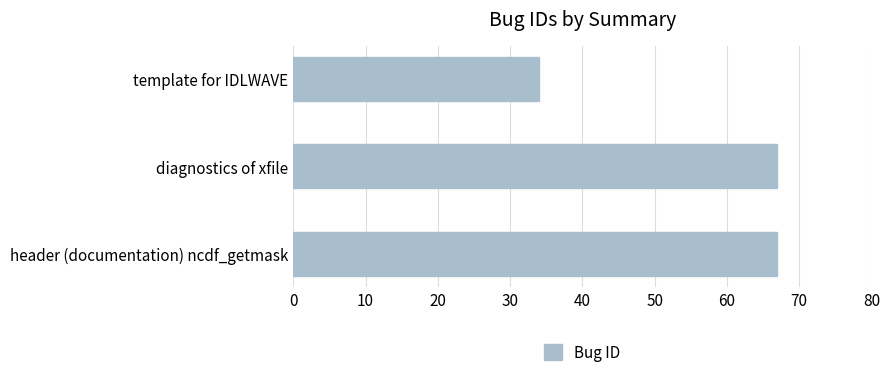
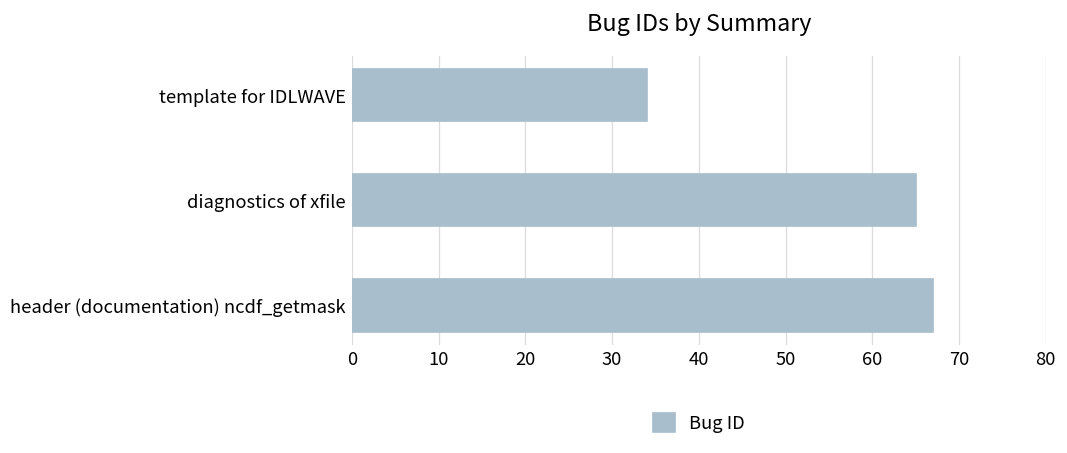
  {
    "template for IDLWAVE": 34,
-   "diagnostics of xfile": 67,
+   "diagnostics of xfile": 65,
    "header (documentation) ncdf_getmask": 67
  }
